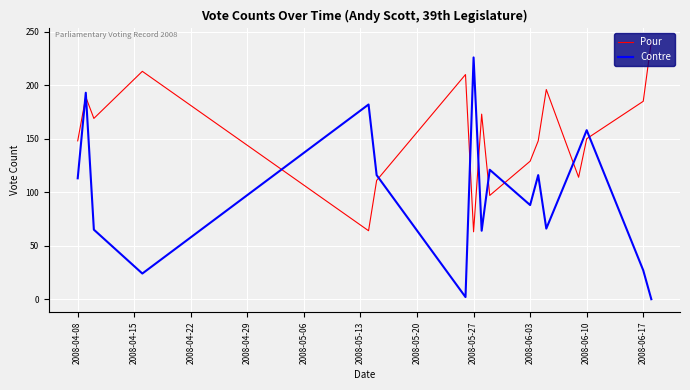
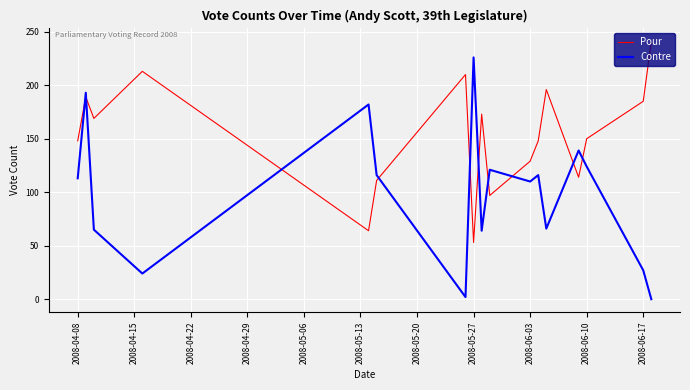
  {
    "Pour": {
      "2008-04-08": 148,
-     "2008-05-27": 63,
+     "2008-05-27": 53,
      "2008-06-03": 129,
      "2008-06-10": 150,
      "2008-06-17": 185
    },
    "Contre": {
      "2008-04-08": 113,
      "2008-05-27": 226,
-     "2008-06-03": 88,
-     "2008-06-10": 158,
+     "2008-06-03": 110,
+     "2008-06-10": 124,
      "2008-06-17": 27
    }
  }
